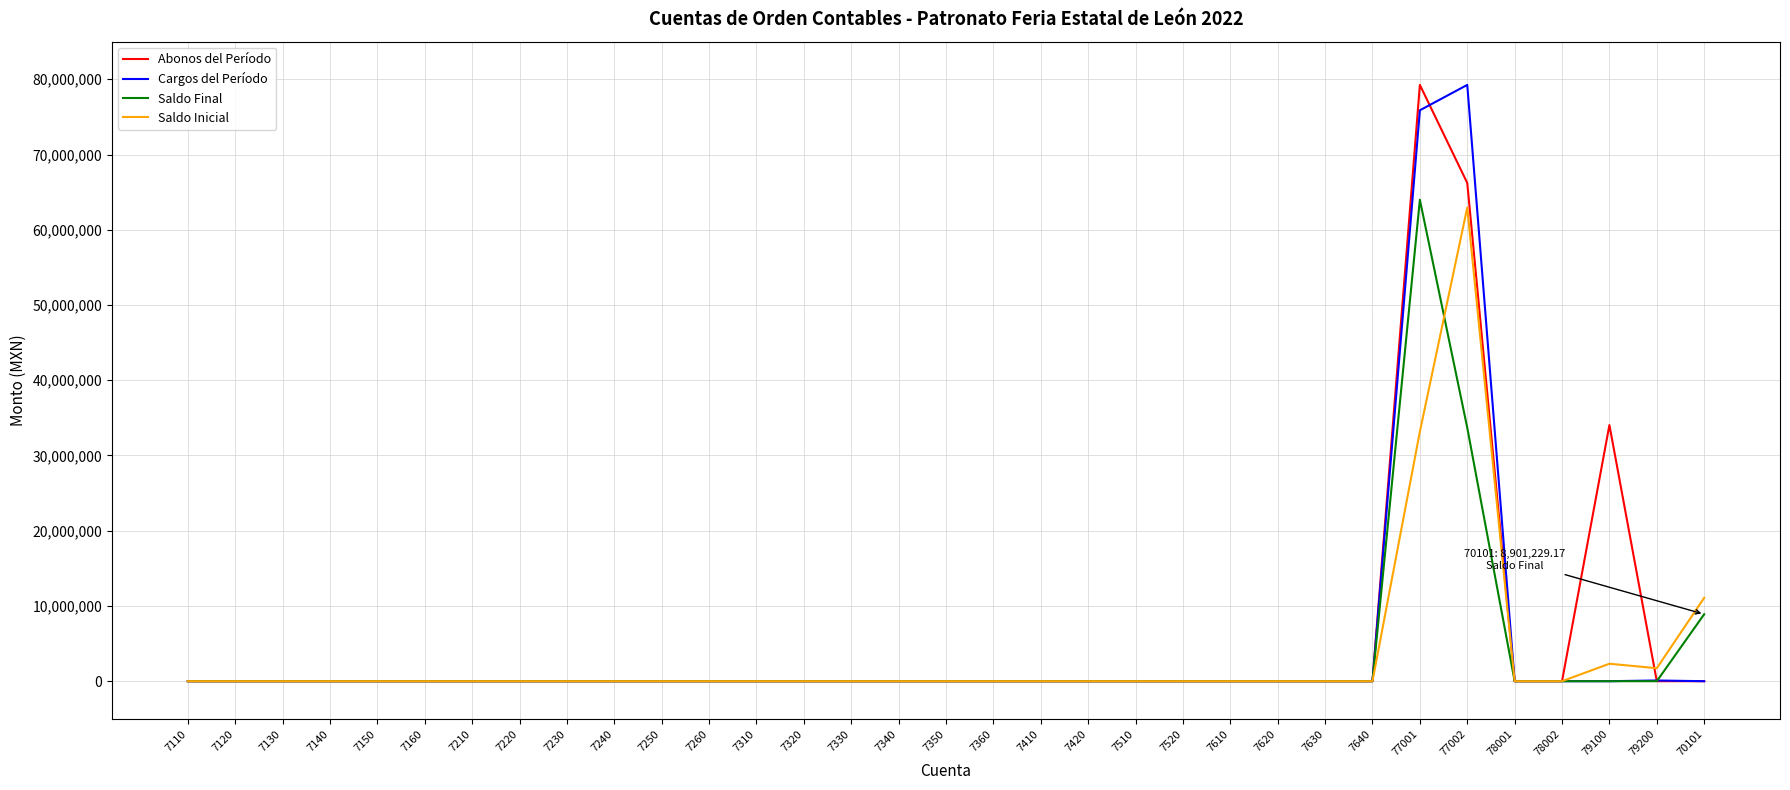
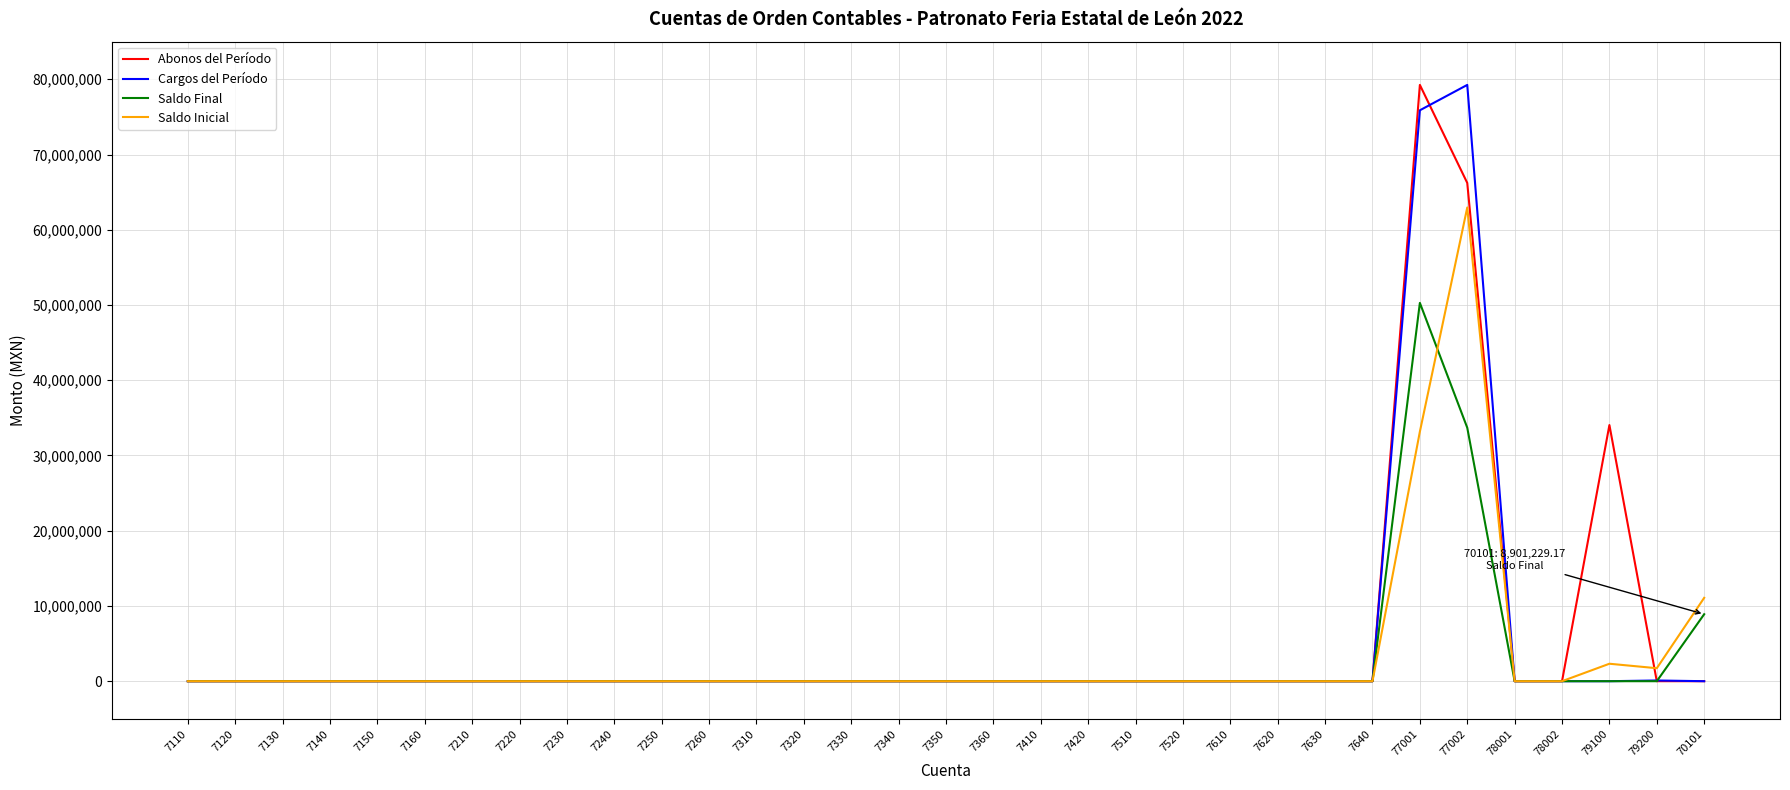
  {
    "Abonos del Período": {
      "77001": "79,000,000",
      "77002": "66,000,000",
      "79100": "34,000,000"
    },
    "Cargos del Período": {
      "77001": "76,000,000",
      "77002": "79,000,000"
    },
    "Saldo Final": {
-     "77001": "64,000,000",
+     "77001": "50,000,000",
      "77002": "34,000,000"
    },
    "Saldo Inicial": {
      "77001": "33,000,000",
      "77002": "63,000,000",
      "79100": "2,000,000",
      "79200": "2,000,000"
    }
  }
